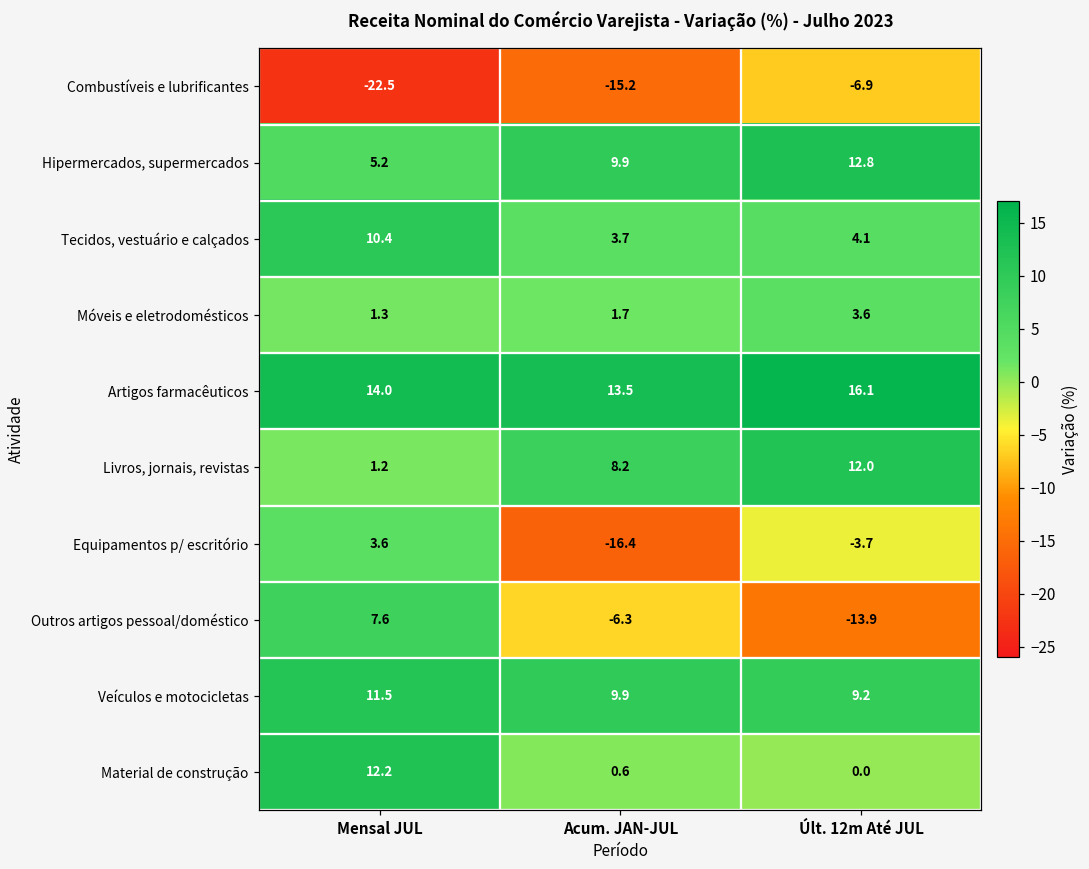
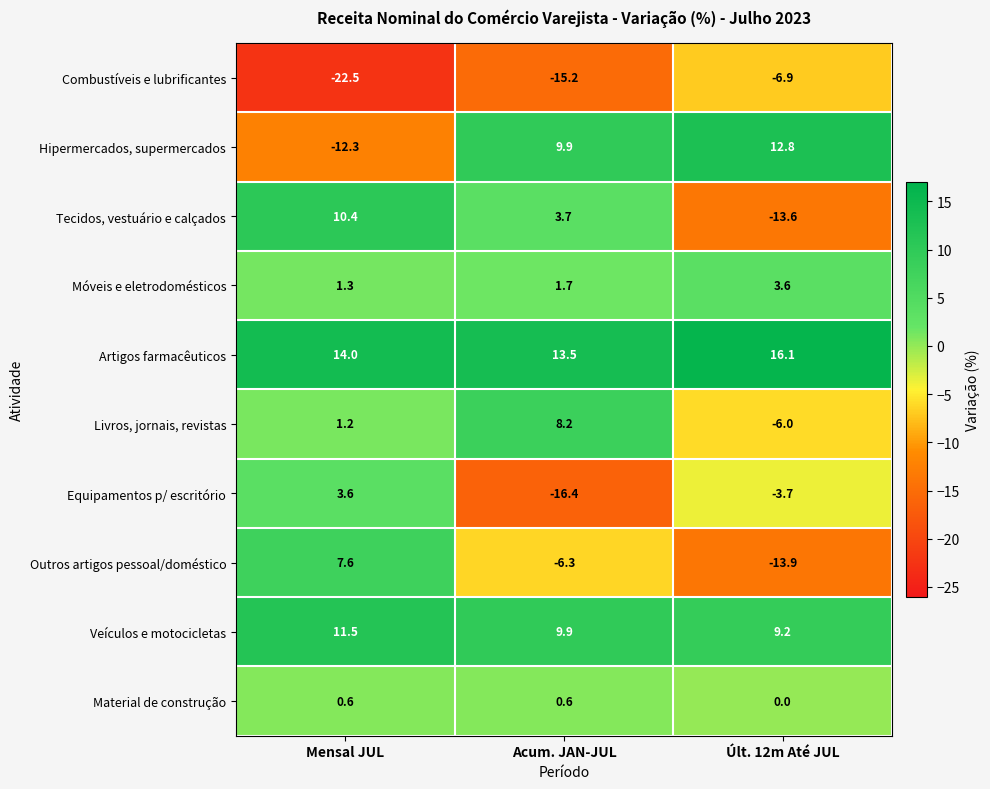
  {
    "Combustíveis e lubrificantes": {
      "Mensal JUL": -22.5,
      "Acum. JAN-JUL": -15.2,
      "Últ. 12m Até JUL": -6.9
    },
    "Hipermercados, supermercados": {
-     "Mensal JUL": 5.2,
+     "Mensal JUL": -12.3,
      "Acum. JAN-JUL": 9.9,
      "Últ. 12m Até JUL": 12.8
    },
    "Tecidos, vestuário e calçados": {
      "Mensal JUL": 10.4,
      "Acum. JAN-JUL": 3.7,
-     "Últ. 12m Até JUL": 4.1
+     "Últ. 12m Até JUL": -13.6
    },
    "Móveis e eletrodomésticos": {
      "Mensal JUL": 1.3,
      "Acum. JAN-JUL": 1.7,
      "Últ. 12m Até JUL": 3.6
    },
    "Artigos farmacêuticos": {
      "Mensal JUL": 14.0,
      "Acum. JAN-JUL": 13.5,
      "Últ. 12m Até JUL": 16.1
    },
    "Livros, jornais, revistas": {
      "Mensal JUL": 1.2,
      "Acum. JAN-JUL": 8.2,
-     "Últ. 12m Até JUL": 12.0
+     "Últ. 12m Até JUL": -6.0
    },
    "Equipamentos p/ escritório": {
      "Mensal JUL": 3.6,
      "Acum. JAN-JUL": -16.4,
      "Últ. 12m Até JUL": -3.7
    },
    "Outros artigos pessoal/doméstico": {
      "Mensal JUL": 7.6,
      "Acum. JAN-JUL": -6.3,
      "Últ. 12m Até JUL": -13.9
    },
    "Veículos e motocicletas": {
      "Mensal JUL": 11.5,
      "Acum. JAN-JUL": 9.9,
      "Últ. 12m Até JUL": 9.2
    },
    "Material de construção": {
-     "Mensal JUL": 12.2,
+     "Mensal JUL": 0.6,
      "Acum. JAN-JUL": 0.6,
      "Últ. 12m Até JUL": 0.0
    }
  }
